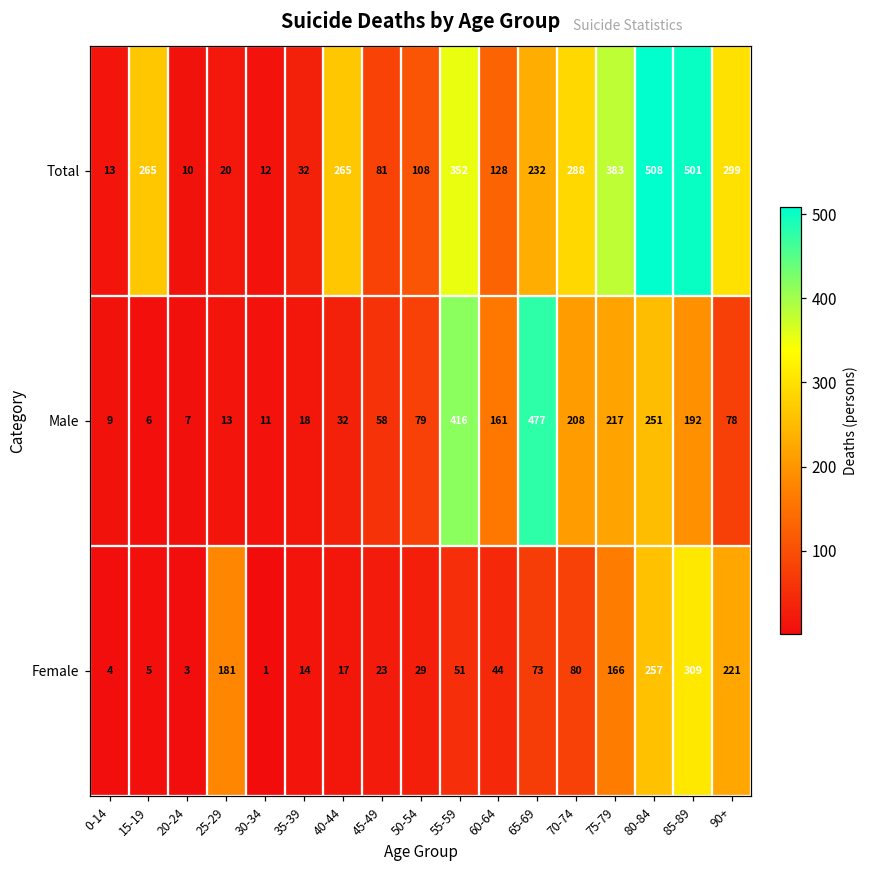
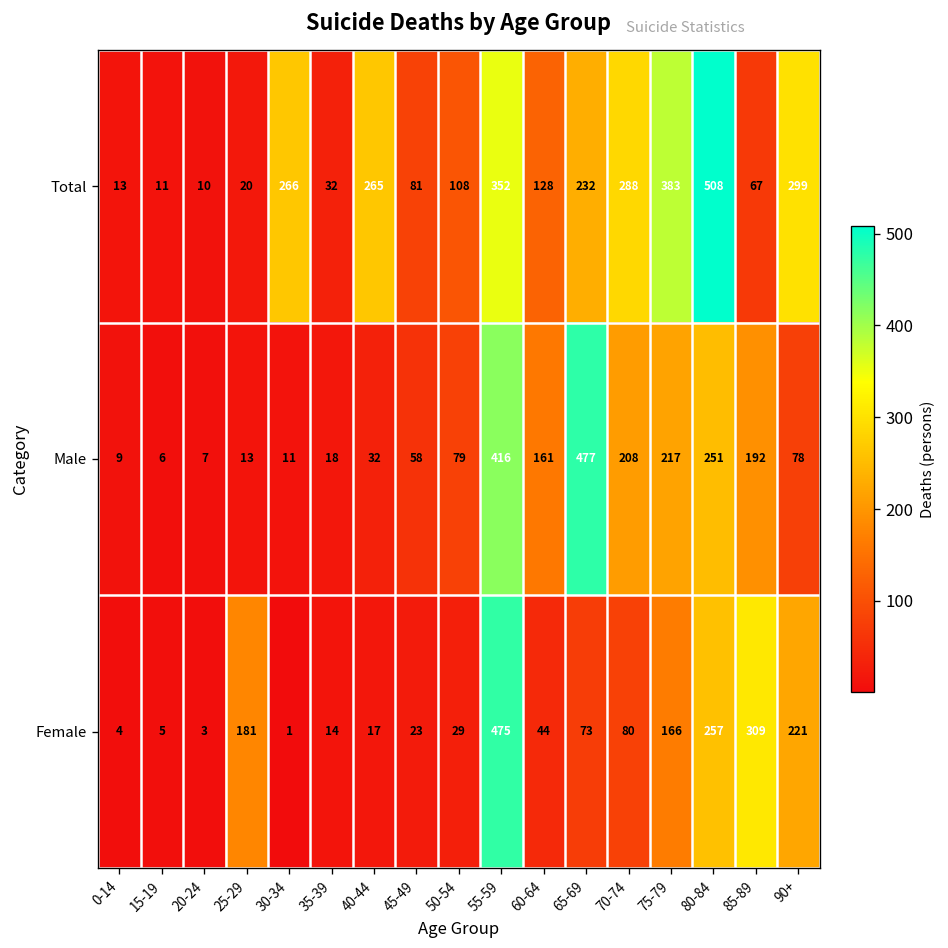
  {
    "Total": {
      "0-14": 13,
-     "15-19": 265,
+     "15-19": 11,
      "20-24": 10,
      "25-29": 20,
-     "30-34": 12,
+     "30-34": 266,
      "35-39": 32,
      "40-44": 265,
      "45-49": 81,
      "50-54": 108,
      "55-59": 352,
      "60-64": 128,
      "65-69": 232,
      "70-74": 288,
      "75-79": 383,
      "80-84": 508,
-     "85-89": 501,
+     "85-89": 67,
      "90+": 299
    },
    "Male": {
      "0-14": 9,
      "15-19": 6,
      "20-24": 7,
      "25-29": 13,
      "30-34": 11,
      "35-39": 18,
      "40-44": 32,
      "45-49": 58,
      "50-54": 79,
      "55-59": 416,
      "60-64": 161,
      "65-69": 477,
      "70-74": 208,
      "75-79": 217,
      "80-84": 251,
      "85-89": 192,
      "90+": 78
    },
    "Female": {
      "0-14": 4,
      "15-19": 5,
      "20-24": 3,
      "25-29": 181,
      "30-34": 1,
      "35-39": 14,
      "40-44": 17,
      "45-49": 23,
      "50-54": 29,
-     "55-59": 51,
+     "55-59": 475,
      "60-64": 44,
      "65-69": 73,
      "70-74": 80,
      "75-79": 166,
      "80-84": 257,
      "85-89": 309,
      "90+": 221
    }
  }
